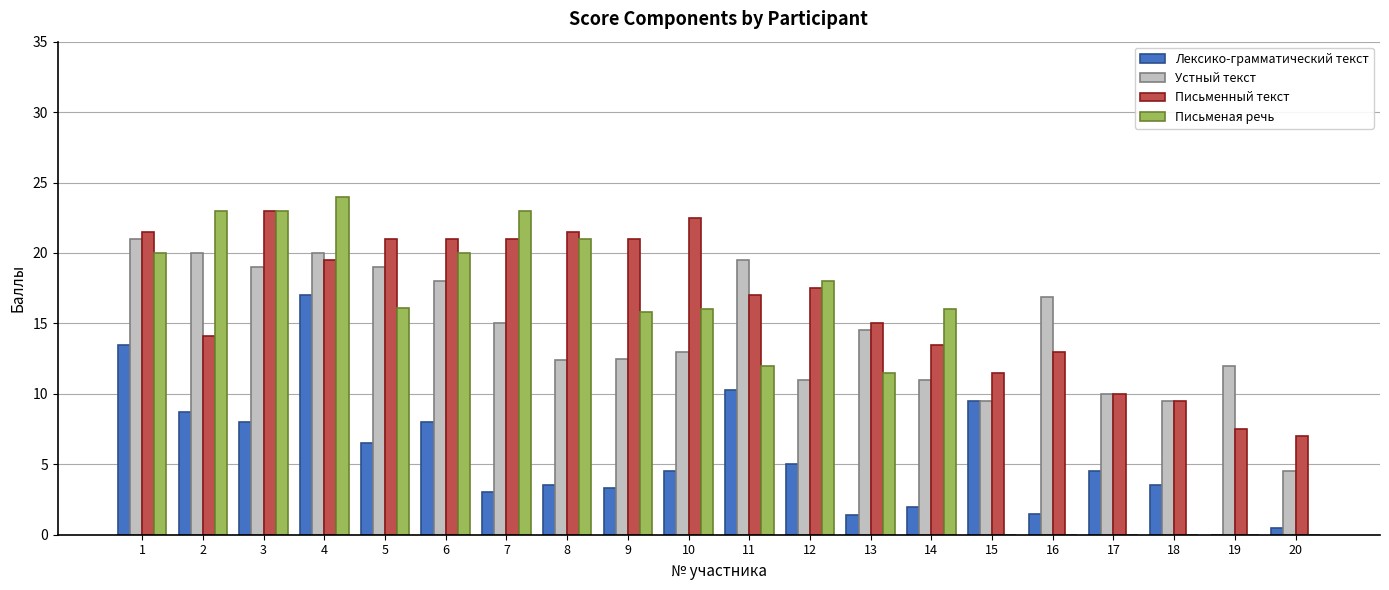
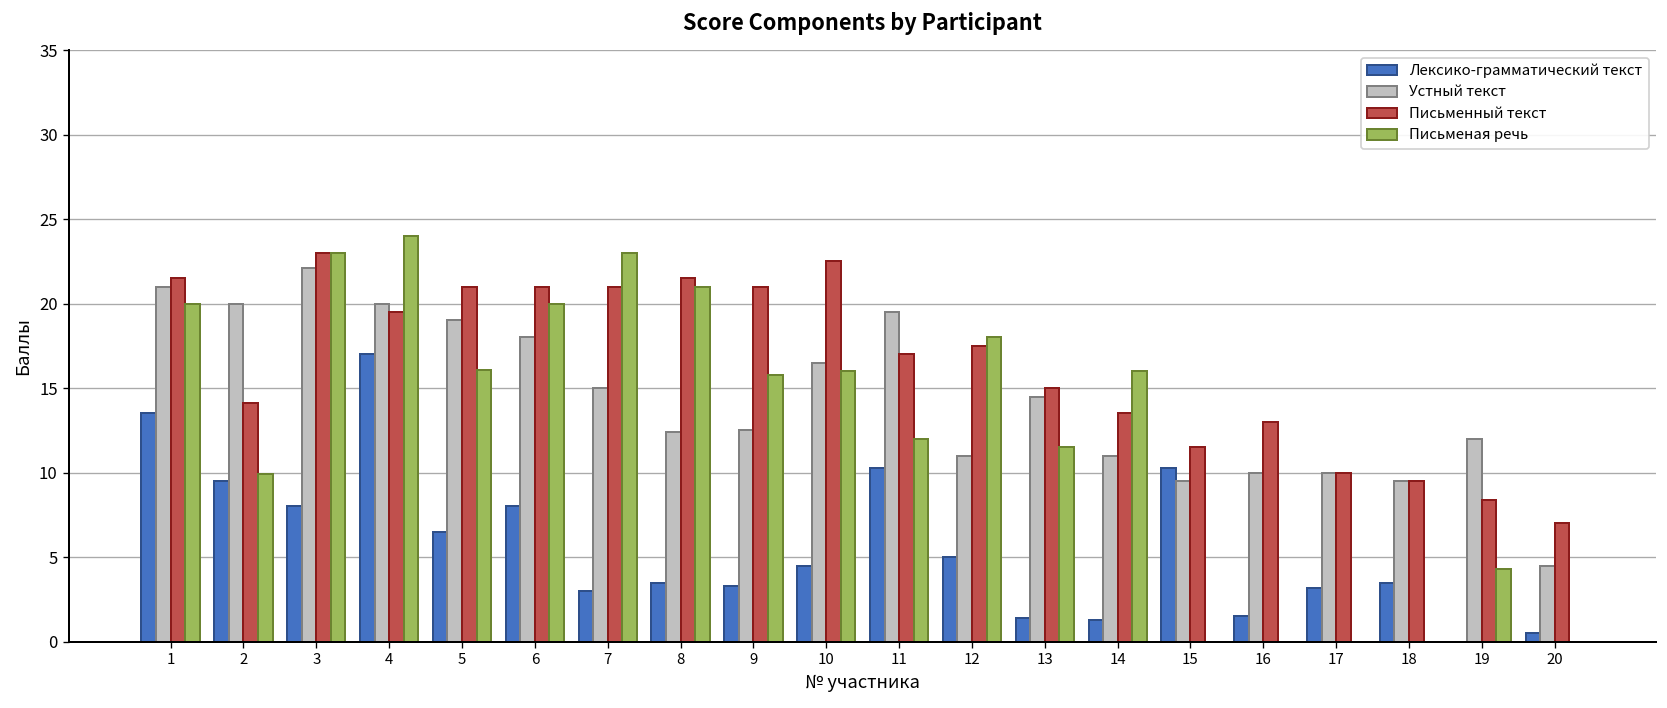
  {
    "Лексико-грамматический текст": {
      "1": 13.5,
-     "2": 8.7,
+     "2": 9.5,
      "3": 8.0,
      "4": 17.0,
      "5": 6.5,
      "6": 8.0,
      "7": 3.0,
      "8": 3.5,
      "9": 3.3,
      "10": 4.5,
      "11": 10.3,
      "12": 5.0,
      "13": 1.4,
-     "14": 2.0,
-     "15": 9.5,
+     "14": 1.3,
+     "15": 10.3,
      "16": 1.5,
-     "17": 4.5,
+     "17": 3.2,
      "18": 3.5,
      "19": 0.0,
      "20": 0.5
    },
    "Устный текст": {
      "1": 21.0,
      "2": 20.0,
-     "3": 19.0,
+     "3": 22.1,
      "4": 20.0,
      "5": 19.0,
      "6": 18.0,
      "7": 15.0,
      "8": 12.4,
      "9": 12.5,
-     "10": 13.0,
+     "10": 16.5,
      "11": 19.5,
      "12": 11.0,
      "13": 14.5,
      "14": 11.0,
      "15": 9.5,
-     "16": 16.9,
+     "16": 10.0,
      "17": 10.0,
      "18": 9.5,
      "19": 12.0,
      "20": 4.5
    },
    "Письменный текст": {
      "1": 21.5,
      "2": 14.1,
      "3": 23.0,
      "4": 19.5,
      "5": 21.0,
      "6": 21.0,
      "7": 21.0,
      "8": 21.5,
      "9": 21.0,
      "10": 22.5,
      "11": 17.0,
      "12": 17.5,
      "13": 15.0,
      "14": 13.5,
      "15": 11.5,
      "16": 13.0,
      "17": 10.0,
      "18": 9.5,
-     "19": 7.5,
+     "19": 8.4,
      "20": 7.0
    },
    "Письменая речь": {
      "1": 20.0,
-     "2": 23.0,
+     "2": 9.9,
      "3": 23.0,
      "4": 24.0,
      "5": 16.1,
      "6": 20.0,
      "7": 23.0,
      "8": 21.0,
      "9": 15.8,
      "10": 16.0,
      "11": 12.0,
      "12": 18.0,
      "13": 11.5,
      "14": 16.0,
      "15": 0.0,
      "16": 0.0,
      "17": 0.0,
      "18": 0.0,
-     "19": 0.0,
+     "19": 4.3,
      "20": 0.0
    }
  }
